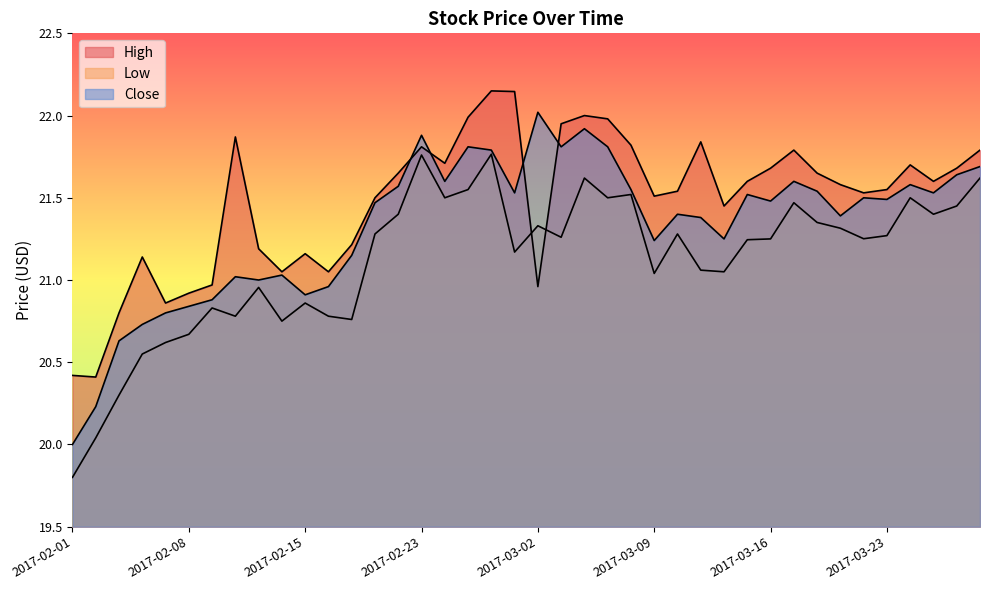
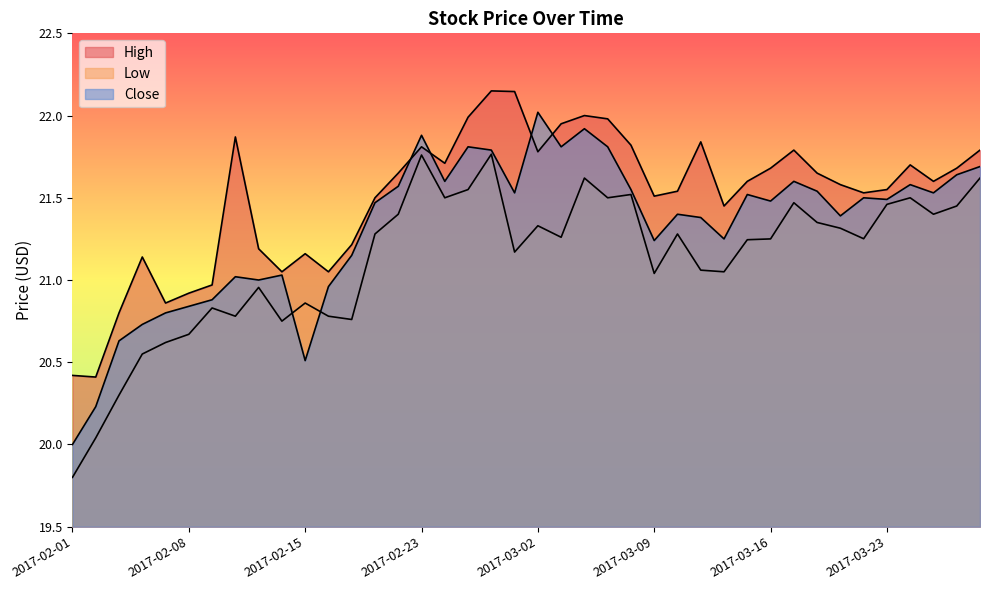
  {
    "High": {
      "2017-02-01": 20.42,
      "2017-02-08": 20.92,
      "2017-02-15": 21.16,
      "2017-02-23": 21.81,
-     "2017-03-02": 20.96,
+     "2017-03-02": 21.78,
      "2017-03-09": 21.51,
      "2017-03-16": 21.68,
      "2017-03-23": 21.55
    },
    "Low": {
      "2017-02-01": 19.80,
      "2017-02-08": 20.67,
      "2017-02-15": 20.86,
      "2017-02-23": 21.76,
      "2017-03-02": 21.33,
      "2017-03-09": 21.04,
      "2017-03-16": 21.25,
-     "2017-03-23": 21.27
+     "2017-03-23": 21.46
    },
    "Close": {
      "2017-02-01": 20.00,
      "2017-02-08": 20.84,
-     "2017-02-15": 20.91,
+     "2017-02-15": 20.51,
      "2017-02-23": 21.88,
      "2017-03-02": 22.02,
      "2017-03-09": 21.24,
      "2017-03-16": 21.48,
      "2017-03-23": 21.49
    }
  }
